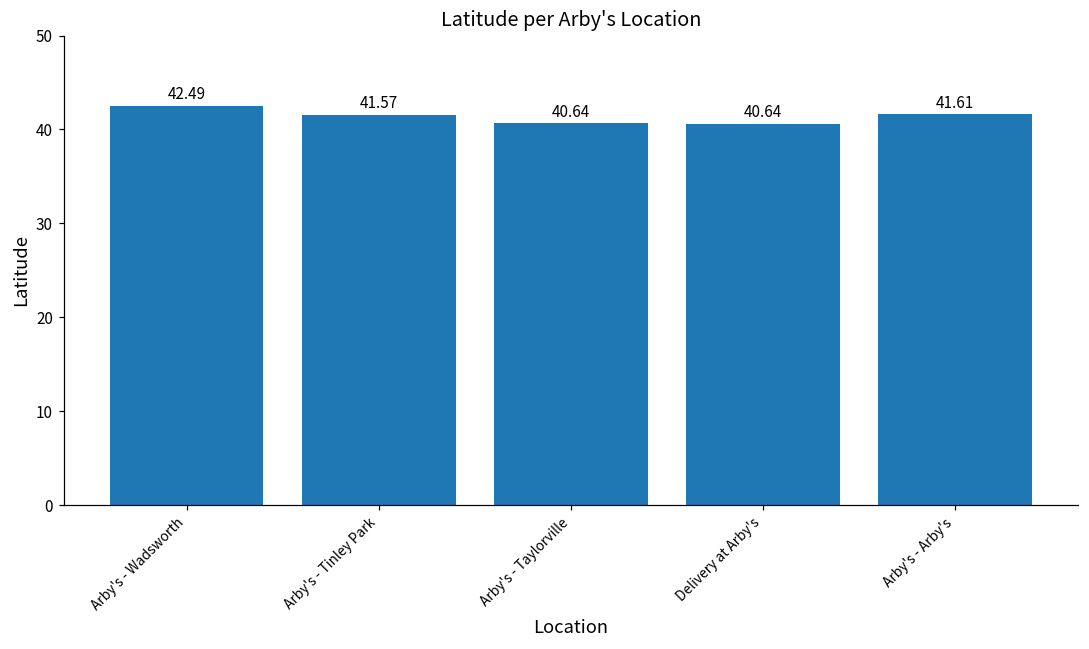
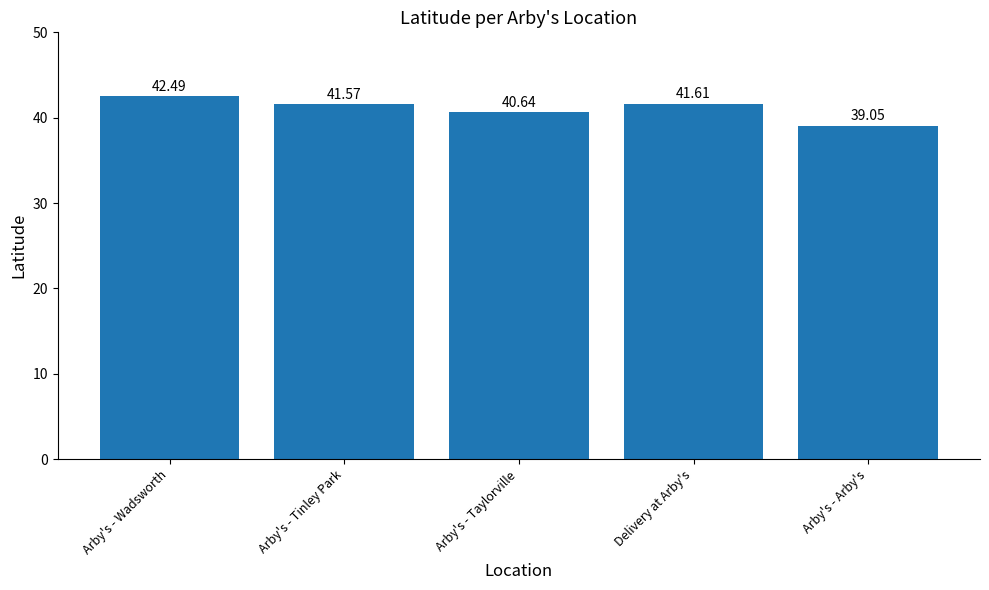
  {
    "Arby's - Wadsworth": 42.49,
    "Arby's - Tinley Park": 41.57,
    "Arby's - Taylorville": 40.64,
-   "Delivery at Arby's": 40.64,
-   "Arby's - Arby's": 41.61
+   "Delivery at Arby's": 41.61,
+   "Arby's - Arby's": 39.05
  }
